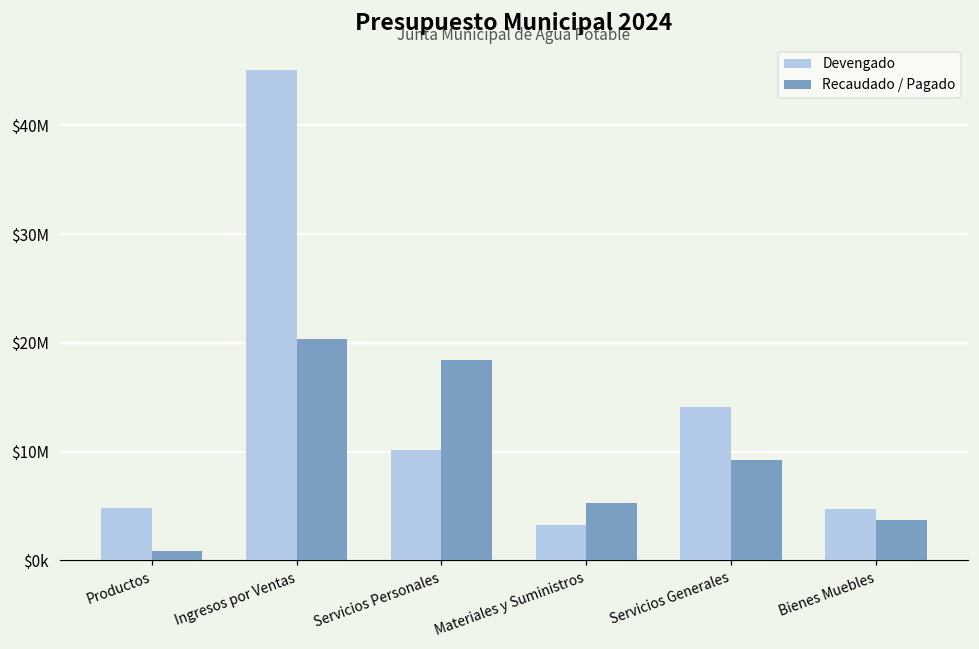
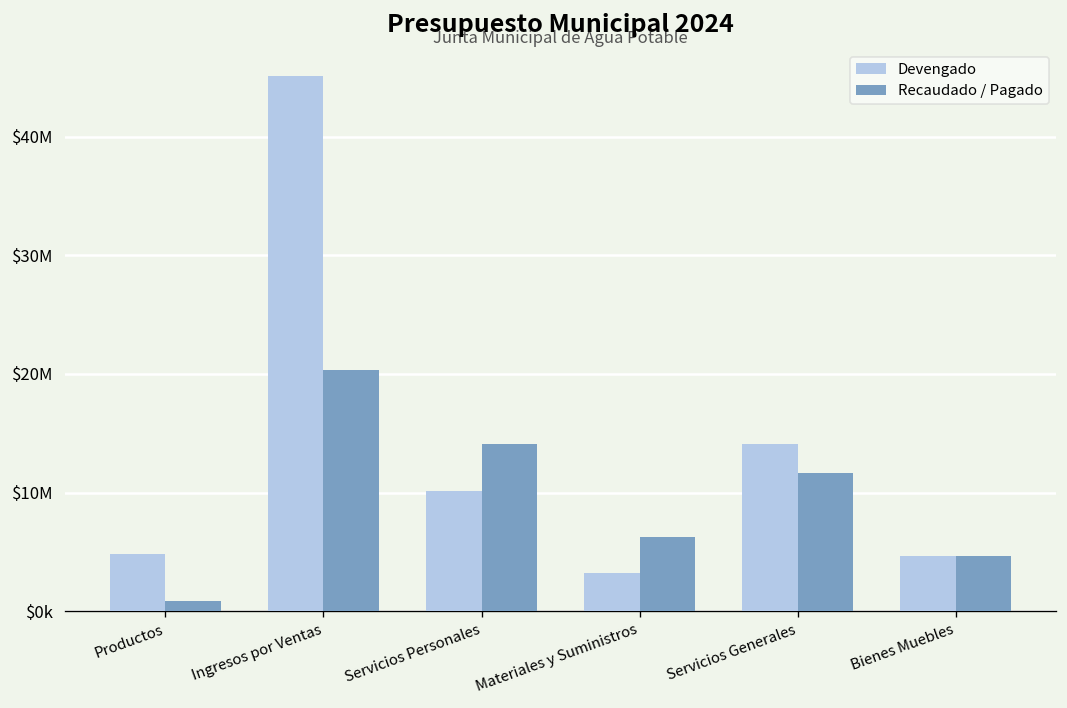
  {
    "Devengado": {
      "Productos": "$5000000",
      "Ingresos por Ventas": "$45000000",
      "Servicios Personales": "$10000000",
      "Materiales y Suministros": "$3000000",
      "Servicios Generales": "$14000000",
      "Bienes Muebles": "$5000000"
    },
    "Recaudado / Pagado": {
      "Productos": "$1000000",
      "Ingresos por Ventas": "$20000000",
-     "Servicios Personales": "$18000000",
-     "Materiales y Suministros": "$5000000",
-     "Servicios Generales": "$9000000",
-     "Bienes Muebles": "$4000000"
+     "Servicios Personales": "$14000000",
+     "Materiales y Suministros": "$6000000",
+     "Servicios Generales": "$12000000",
+     "Bienes Muebles": "$5000000"
    }
  }
